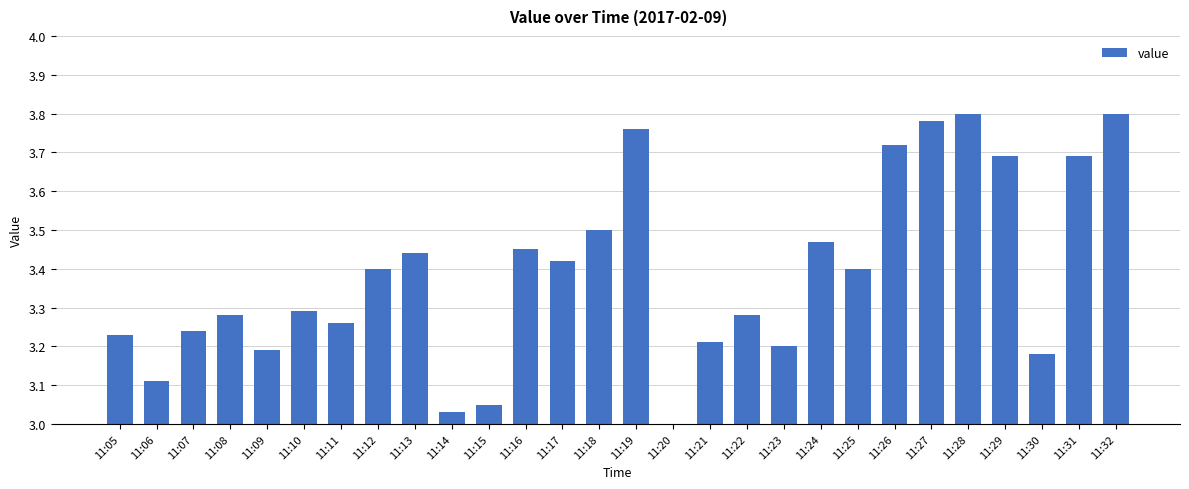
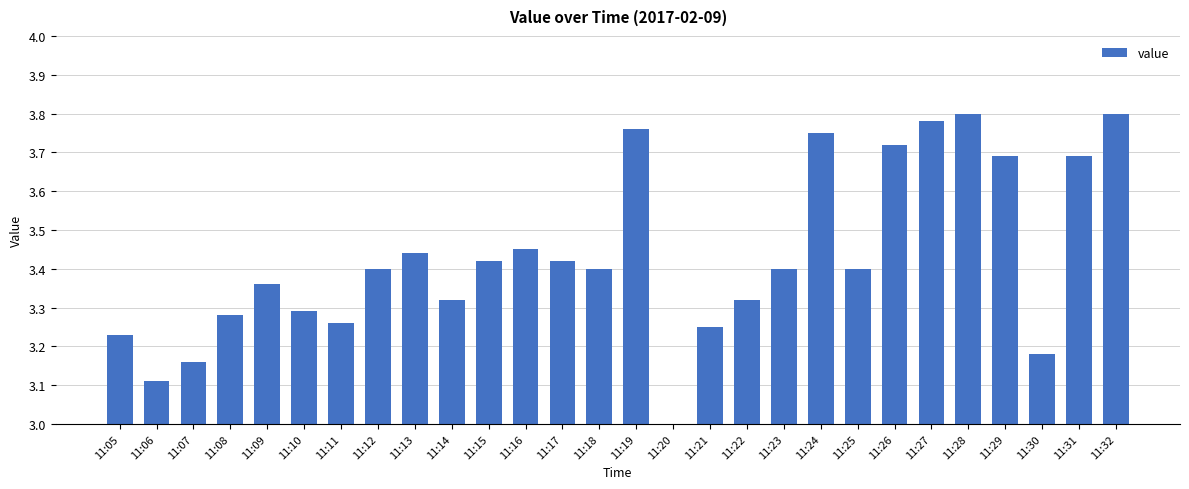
  {
    "11:05": 3.23,
    "11:06": 3.11,
-   "11:07": 3.24,
+   "11:07": 3.16,
    "11:08": 3.28,
-   "11:09": 3.19,
+   "11:09": 3.36,
    "11:10": 3.29,
    "11:11": 3.26,
    "11:12": 3.40,
    "11:13": 3.44,
-   "11:14": 3.03,
-   "11:15": 3.05,
+   "11:14": 3.32,
+   "11:15": 3.42,
    "11:16": 3.45,
    "11:17": 3.42,
-   "11:18": 3.5,
+   "11:18": 3.4,
    "11:19": 3.76,
-   "11:21": 3.21,
-   "11:22": 3.28,
-   "11:23": 3.2,
-   "11:24": 3.47,
+   "11:21": 3.25,
+   "11:22": 3.32,
+   "11:23": 3.4,
+   "11:24": 3.75,
    "11:25": 3.40,
    "11:26": 3.72,
    "11:27": 3.78,
    "11:28": 3.80,
    "11:29": 3.69,
    "11:30": 3.18,
    "11:31": 3.69,
    "11:32": 3.80
  }
